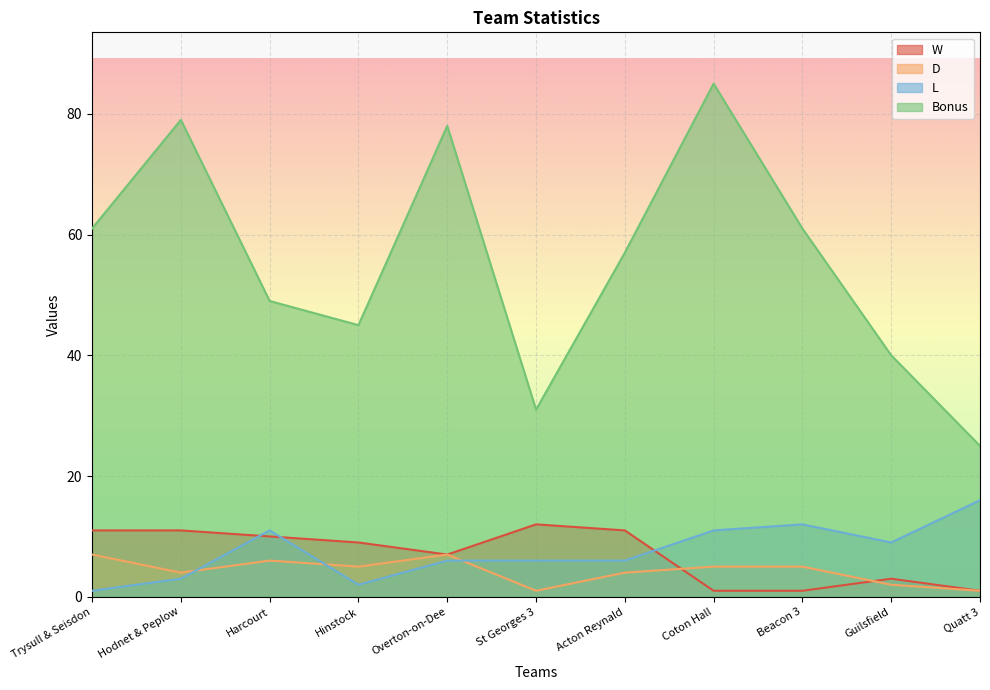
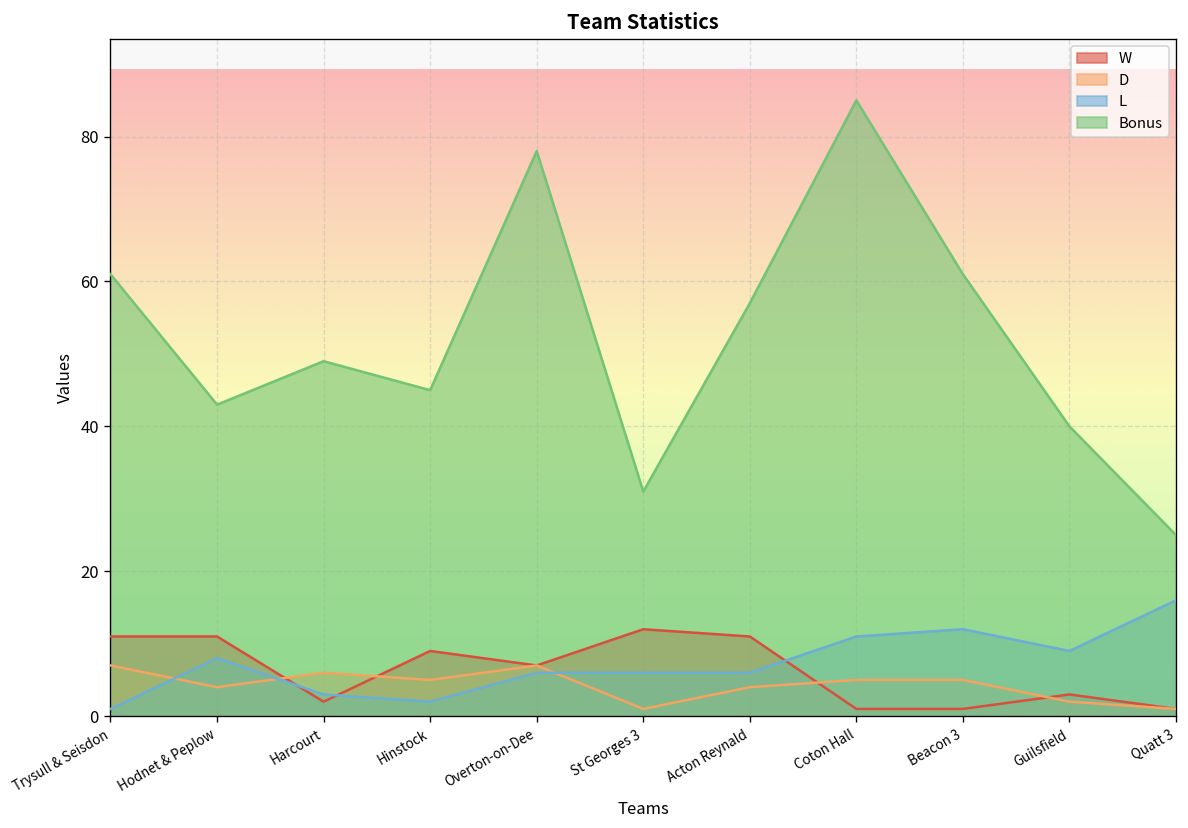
  {
    "W": {
      "Trysull & Seisdon": 11,
      "Hodnet & Peplow": 11,
-     "Harcourt": 10,
+     "Harcourt": 2,
      "Hinstock": 9,
      "St Georges 3": 12,
      "Acton Reynald": 11,
      "Coton Hall": 1,
      "Beacon 3": 1,
      "Guilsfield": 3
    },
    "D": {
      "Trysull & Seisdon": 7,
      "Hodnet & Peplow": 4,
      "Harcourt": 6,
      "Hinstock": 5,
      "St Georges 3": 1,
      "Acton Reynald": 4,
      "Coton Hall": 5,
      "Beacon 3": 5,
      "Guilsfield": 2
    },
    "L": {
      "Trysull & Seisdon": 1,
-     "Hodnet & Peplow": 3,
-     "Harcourt": 11,
+     "Hodnet & Peplow": 8,
+     "Harcourt": 3,
      "Hinstock": 2,
      "Overton-on-Dee": 6,
      "St Georges 3": 6,
      "Acton Reynald": 6,
      "Coton Hall": 11,
      "Beacon 3": 12,
      "Guilsfield": 9,
      "Quatt 3": 16
    },
    "Bonus": {
      "Trysull & Seisdon": 61,
-     "Hodnet & Peplow": 79,
+     "Hodnet & Peplow": 43,
      "Harcourt": 49,
      "Hinstock": 45,
      "Overton-on-Dee": 78,
      "St Georges 3": 31,
      "Acton Reynald": 57,
      "Coton Hall": 85,
      "Beacon 3": 61,
      "Guilsfield": 40,
      "Quatt 3": 25
    }
  }
